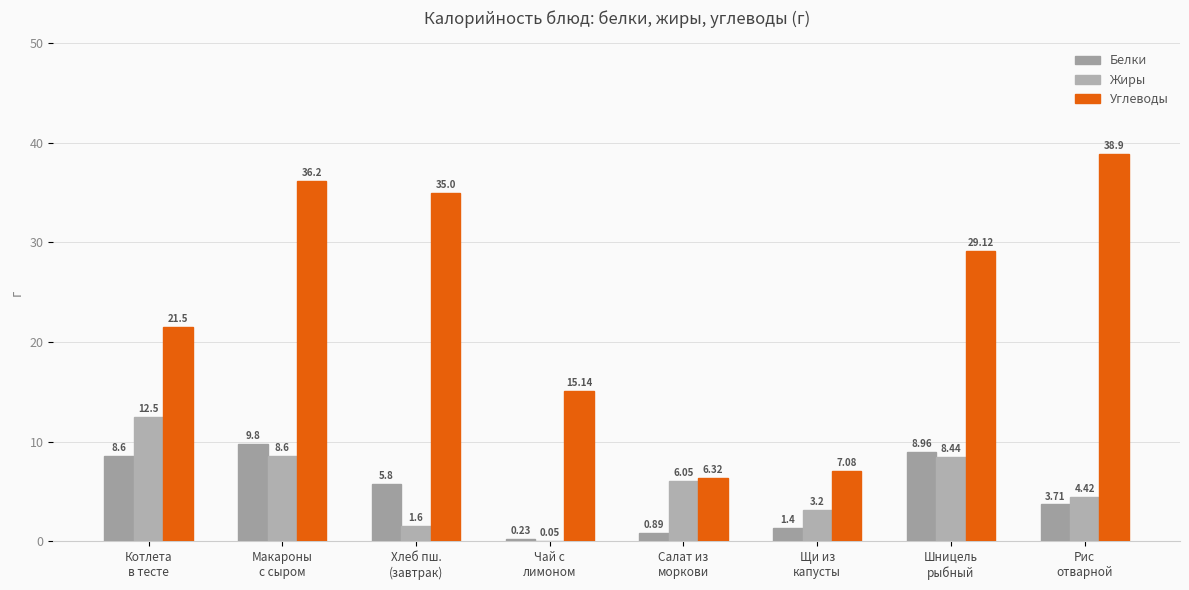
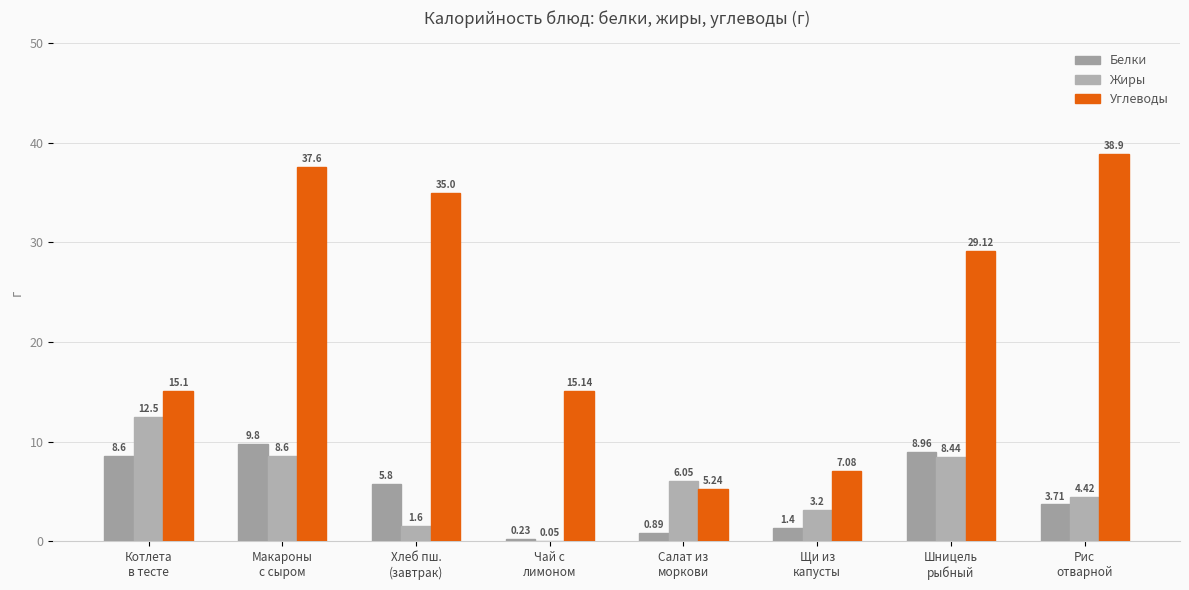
  {
    "Углеводы": {
-     "Котлета в тесте": 21.5,
-     "Макароны с сыром": 36.2,
+     "Котлета в тесте": 15.1,
+     "Макароны с сыром": 37.6,
      "Хлеб пш. (завтрак)": 35.0,
      "Чай с лимоном": 15.14,
-     "Салат из моркови": 6.32,
+     "Салат из моркови": 5.24,
      "Щи из капусты": 7.08,
      "Шницель рыбный": 29.12,
      "Рис отварной": 38.9
    }
  }
